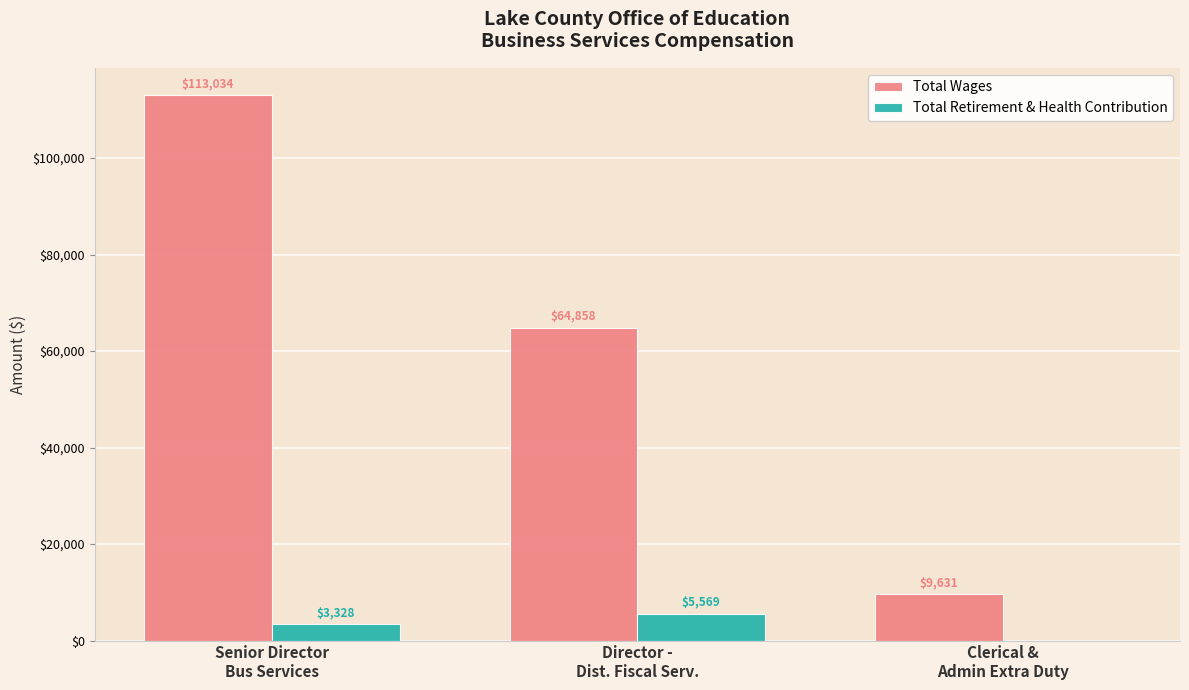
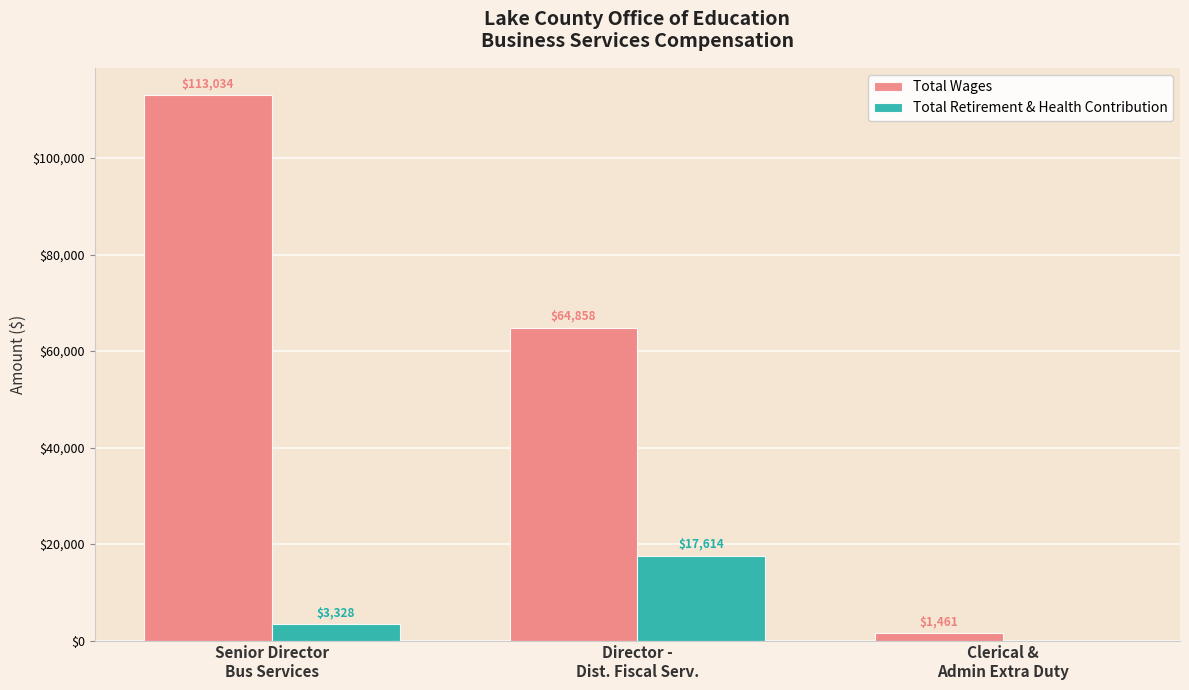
  {
    "Total Wages": {
      "Senior Director Bus Services": "$113,034",
      "Director - Dist. Fiscal Serv.": "$64,858",
-     "Clerical & Admin Extra Duty": "$9,631"
+     "Clerical & Admin Extra Duty": "$1,461"
    },
    "Total Retirement & Health Contribution": {
      "Senior Director Bus Services": "$3,328",
-     "Director - Dist. Fiscal Serv.": "$5,569"
+     "Director - Dist. Fiscal Serv.": "$17,614"
    }
  }
